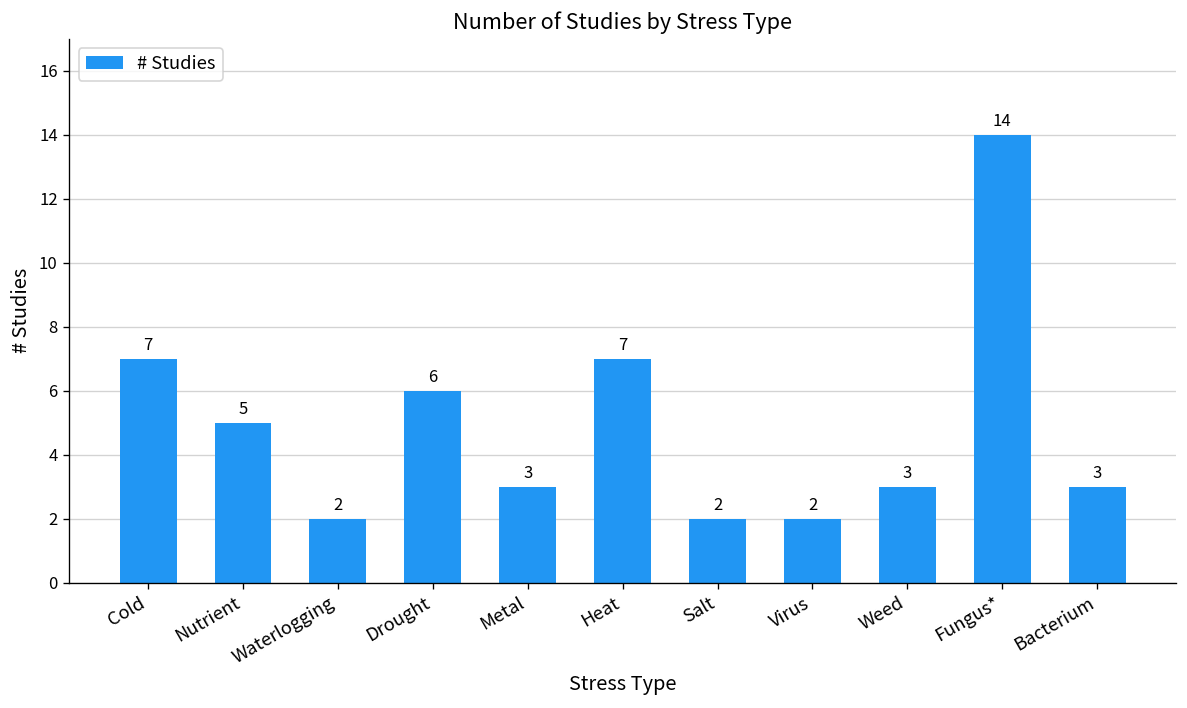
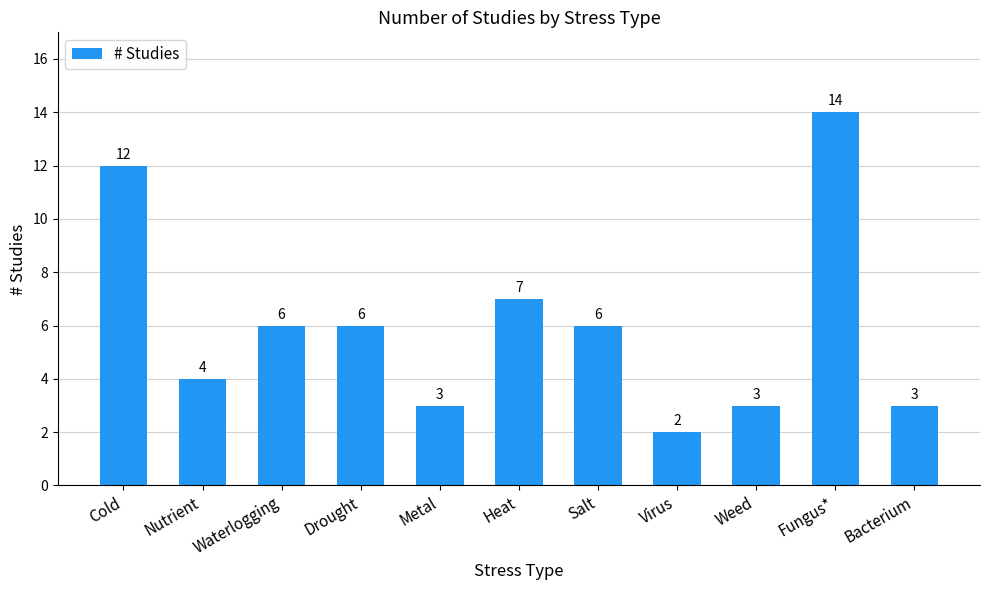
  {
-   "Cold": 7,
-   "Nutrient": 5,
-   "Waterlogging": 2,
+   "Cold": 12,
+   "Nutrient": 4,
+   "Waterlogging": 6,
    "Drought": 6,
    "Metal": 3,
    "Heat": 7,
-   "Salt": 2,
+   "Salt": 6,
    "Virus": 2,
    "Weed": 3,
    "Fungus*": 14,
    "Bacterium": 3
  }
